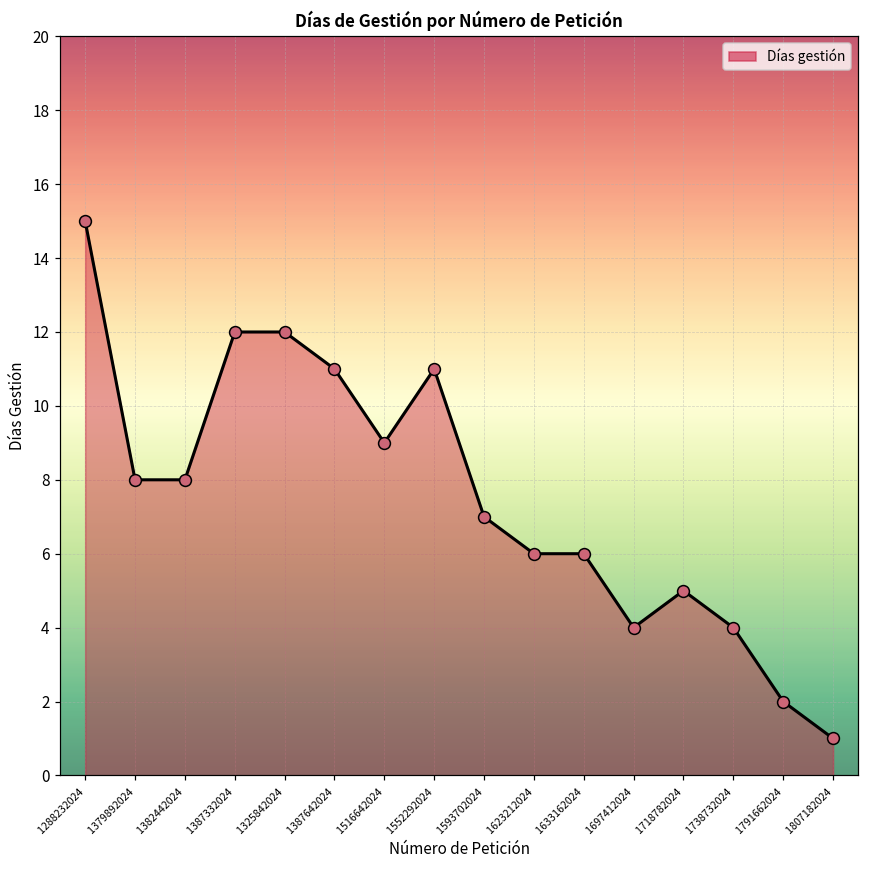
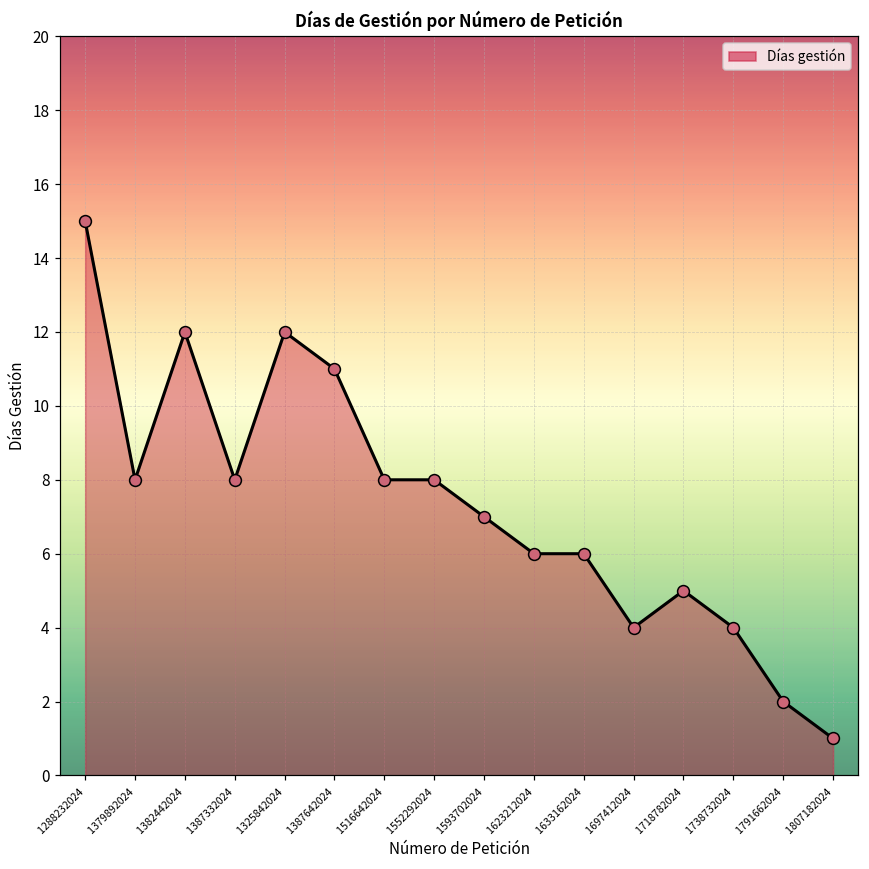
  {
    "1288232024": 15,
    "1379892024": 8,
-   "1382442024": 8,
-   "1387332024": 12,
+   "1382442024": 12,
+   "1387332024": 8,
    "1325842024": 12,
    "1387642024": 11,
-   "1516642024": 9,
-   "1552292024": 11,
+   "1516642024": 8,
+   "1552292024": 8,
    "1593702024": 7,
    "1623212024": 6,
    "1633162024": 6,
    "1697412024": 4,
    "1718782024": 5,
    "1738732024": 4,
    "1791662024": 2,
    "1807182024": 1
  }
